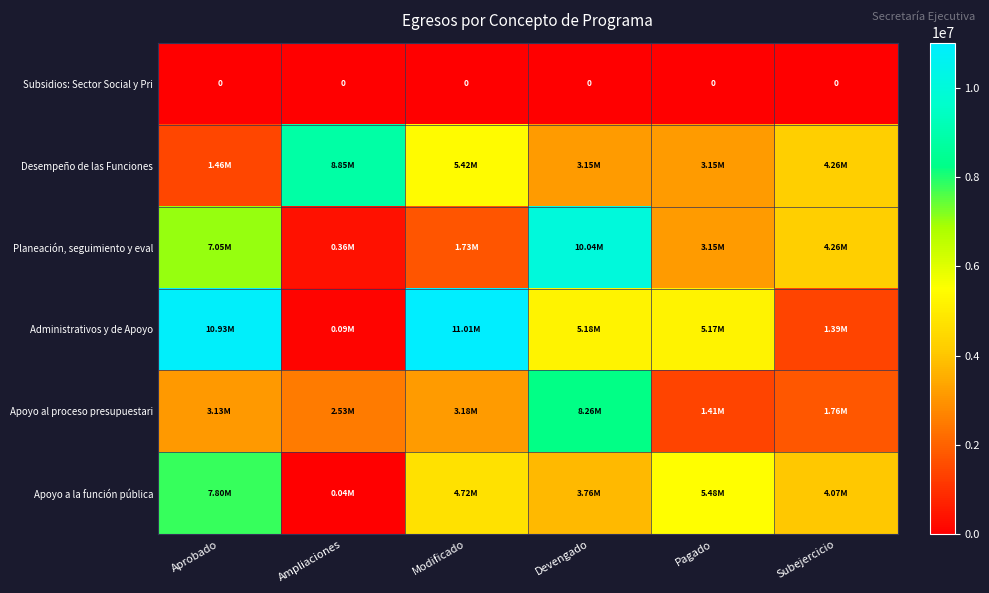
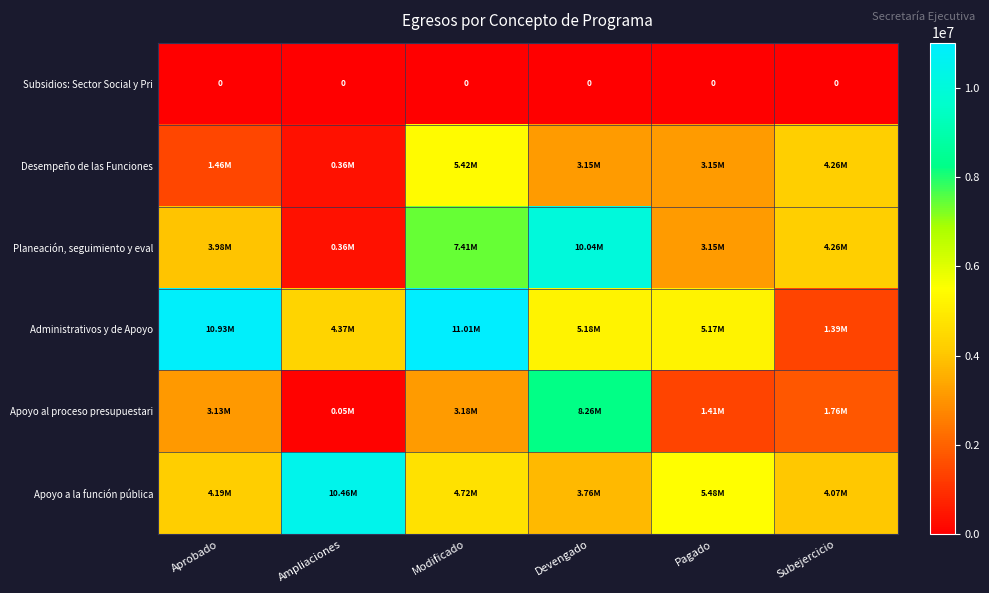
  {
    "Subsidios: Sector Social y Pri": {
      "Aprobado": "0",
      "Ampliaciones": "0",
      "Modificado": "0",
      "Devengado": "0",
      "Pagado": "0",
      "Subejercicio": "0"
    },
    "Desempeño de las Funciones": {
      "Aprobado": "1.46M",
-     "Ampliaciones": "8.85M",
+     "Ampliaciones": "0.36M",
      "Modificado": "5.42M",
      "Devengado": "3.15M",
      "Pagado": "3.15M",
      "Subejercicio": "4.26M"
    },
    "Planeación, seguimiento y eval": {
-     "Aprobado": "7.05M",
+     "Aprobado": "3.98M",
      "Ampliaciones": "0.36M",
-     "Modificado": "1.73M",
+     "Modificado": "7.41M",
      "Devengado": "10.04M",
      "Pagado": "3.15M",
      "Subejercicio": "4.26M"
    },
    "Administrativos y de Apoyo": {
      "Aprobado": "10.93M",
-     "Ampliaciones": "0.09M",
+     "Ampliaciones": "4.37M",
      "Modificado": "11.01M",
      "Devengado": "5.18M",
      "Pagado": "5.17M",
      "Subejercicio": "1.39M"
    },
    "Apoyo al proceso presupuestari": {
      "Aprobado": "3.13M",
-     "Ampliaciones": "2.53M",
+     "Ampliaciones": "0.05M",
      "Modificado": "3.18M",
      "Devengado": "8.26M",
      "Pagado": "1.41M",
      "Subejercicio": "1.76M"
    },
    "Apoyo a la función pública": {
-     "Aprobado": "7.80M",
-     "Ampliaciones": "0.04M",
+     "Aprobado": "4.19M",
+     "Ampliaciones": "10.46M",
      "Modificado": "4.72M",
      "Devengado": "3.76M",
      "Pagado": "5.48M",
      "Subejercicio": "4.07M"
    }
  }
